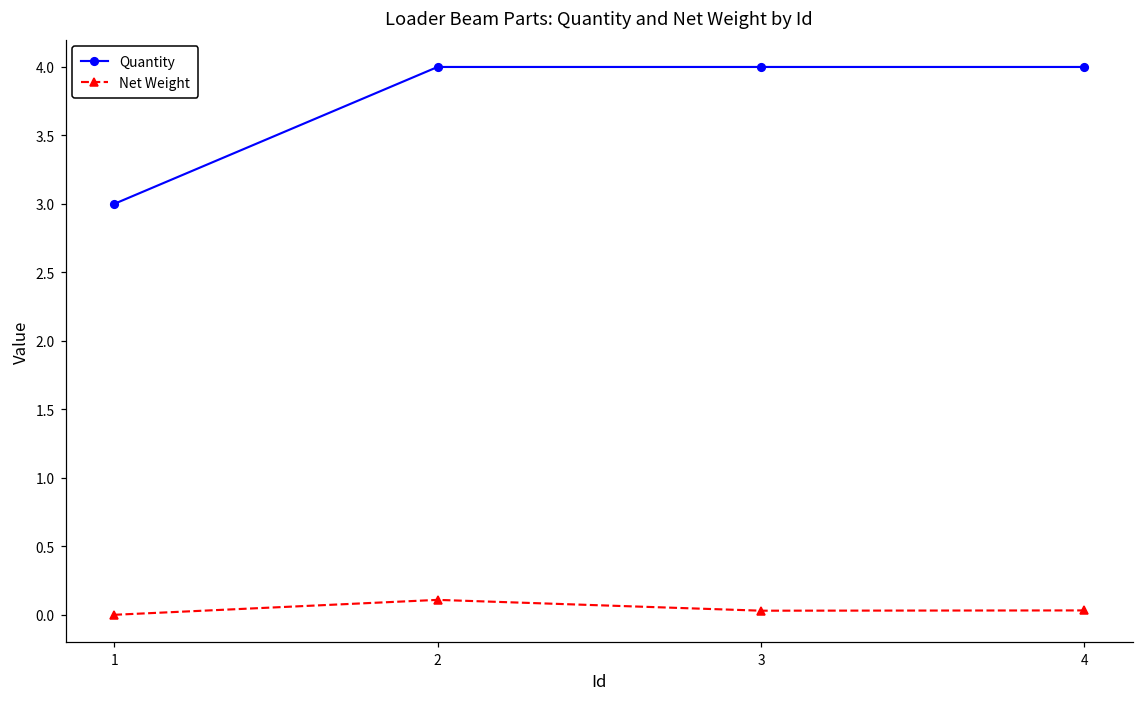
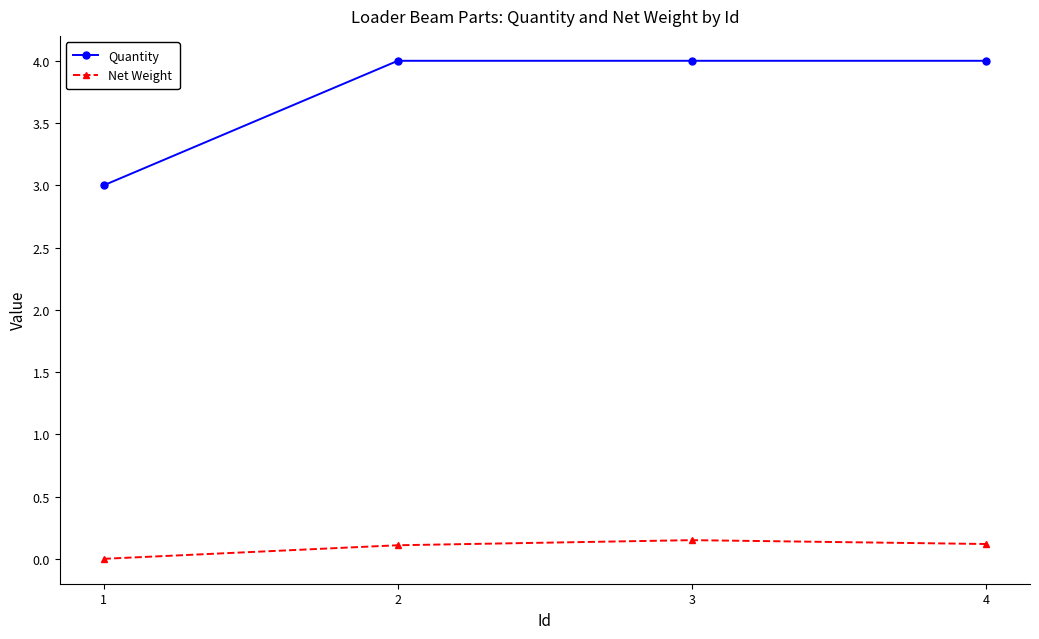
  {
    "Quantity": {
      "1": 3.00,
      "2": 4.00,
      "3": 4.00,
      "4": 4.00
    },
    "Net Weight": {
      "1": 0.00,
      "2": 0.11,
-     "3": 0.03,
-     "4": 0.03
+     "3": 0.15,
+     "4": 0.12
    }
  }
